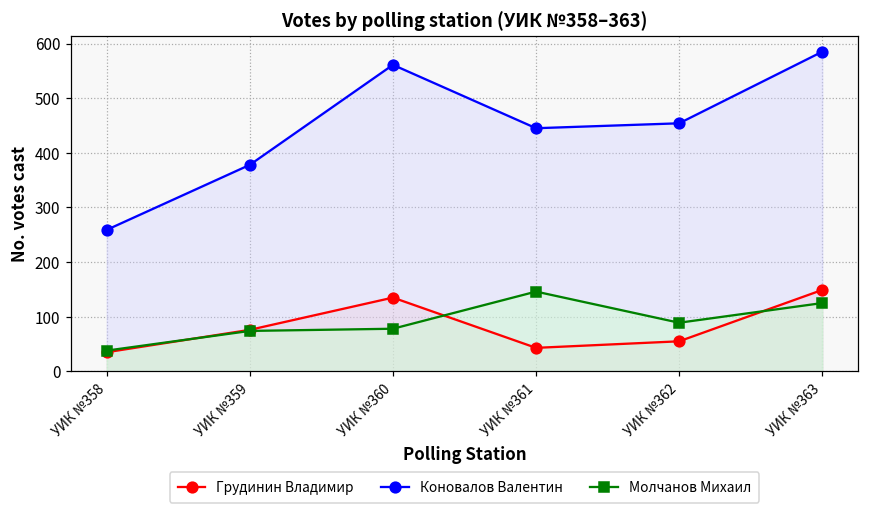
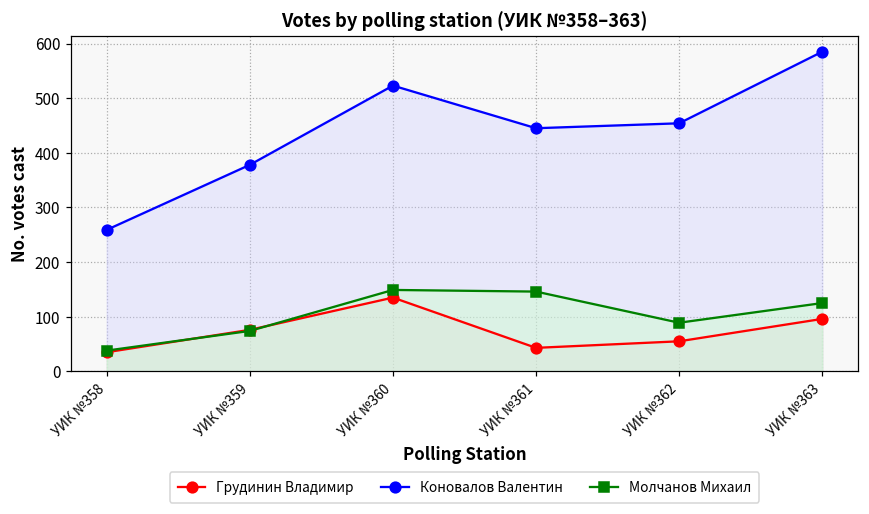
  {
    "Грудинин Владимир": {
      "УИК №360": 140,
      "УИК №361": 40,
      "УИК №362": 60,
-     "УИК №363": 150
+     "УИК №363": 100
    },
    "Коновалов Валентин": {
      "УИК №358": 260,
      "УИК №359": 380,
-     "УИК №360": 560,
+     "УИК №360": 520,
      "УИК №361": 450,
      "УИК №362": 450,
      "УИК №363": 590
    },
    "Молчанов Михаил": {
-     "УИК №360": 80,
+     "УИК №360": 150,
      "УИК №361": 150,
      "УИК №362": 90,
      "УИК №363": 130
    }
  }
